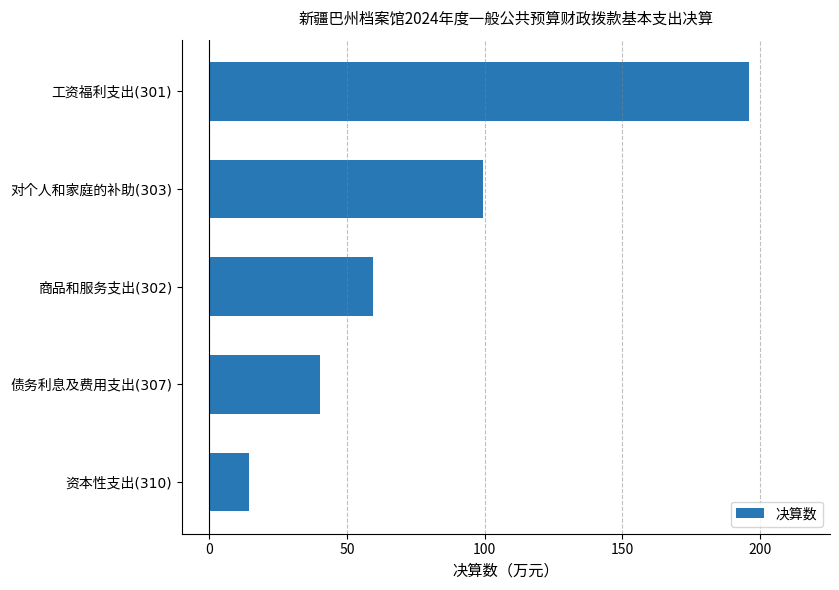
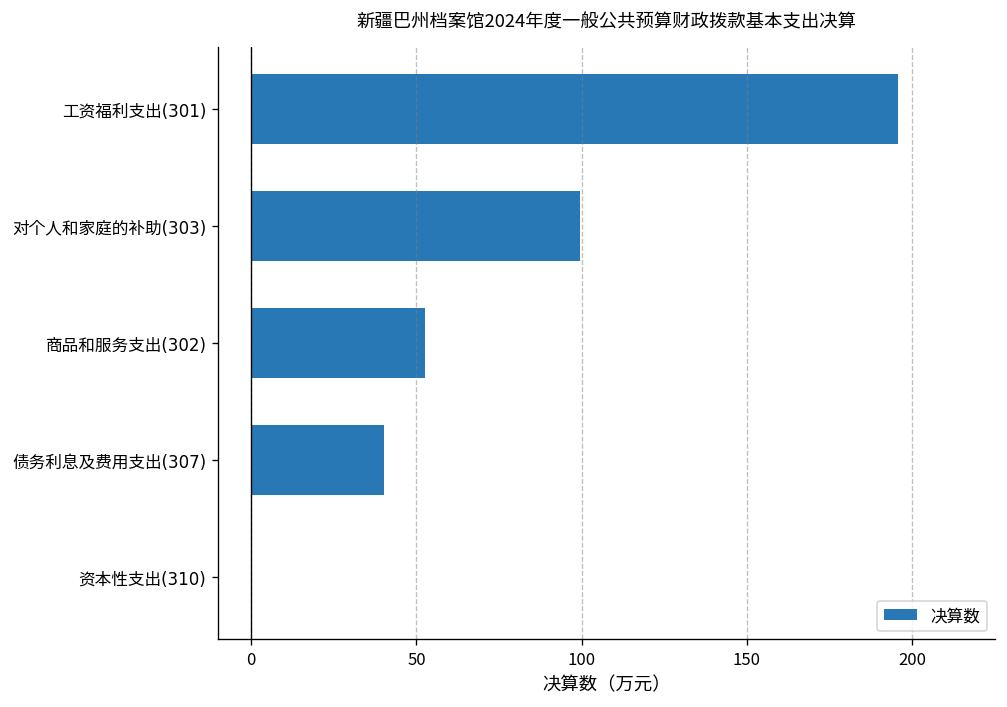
  {
    "工资福利支出(301)": 196,
    "对个人和家庭的补助(303)": 99,
-   "商品和服务支出(302)": 59,
+   "商品和服务支出(302)": 53,
    "债务利息及费用支出(307)": 40,
-   "资本性支出(310)": 15
+   "资本性支出(310)": 0
  }
